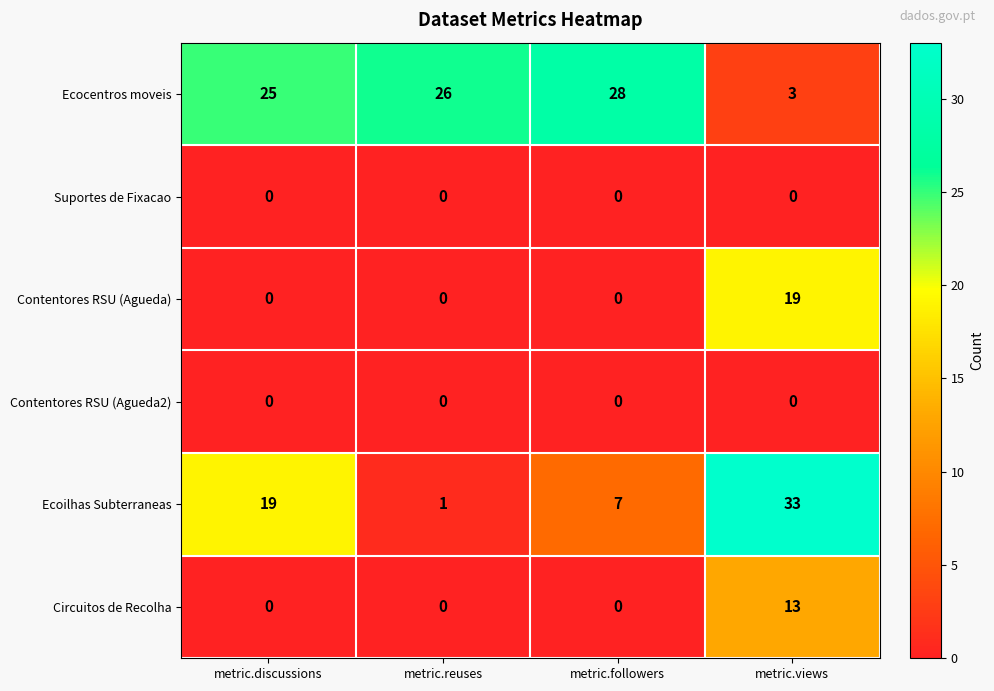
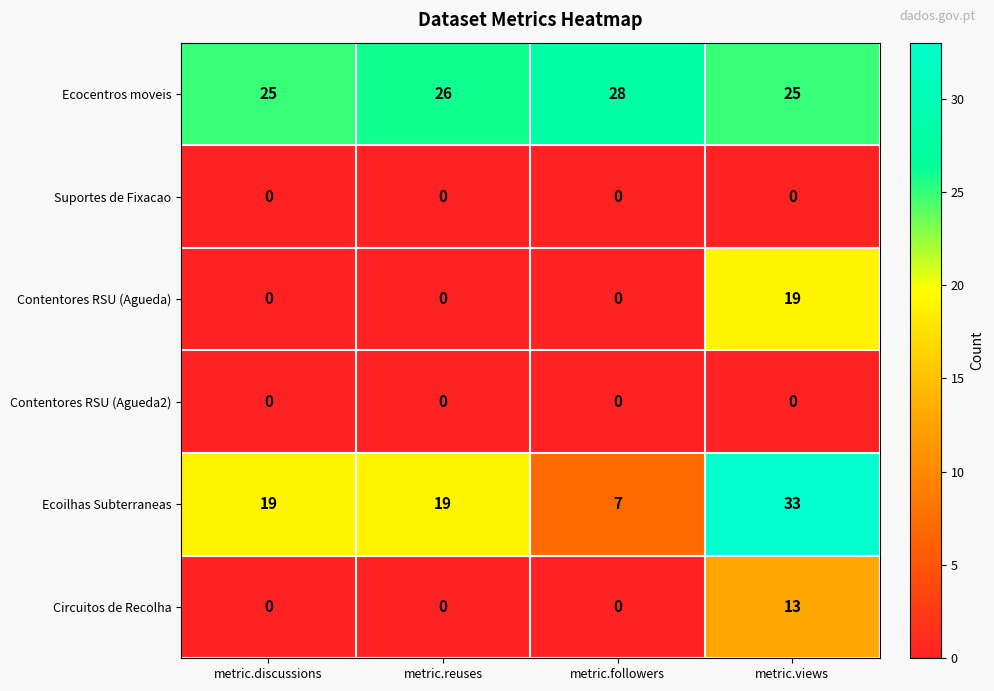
  {
    "Ecocentros moveis": {
      "metric.discussions": 25,
      "metric.reuses": 26,
      "metric.followers": 28,
-     "metric.views": 3
+     "metric.views": 25
    },
    "Suportes de Fixacao": {
      "metric.discussions": 0,
      "metric.reuses": 0,
      "metric.followers": 0,
      "metric.views": 0
    },
    "Contentores RSU (Agueda)": {
      "metric.discussions": 0,
      "metric.reuses": 0,
      "metric.followers": 0,
      "metric.views": 19
    },
    "Contentores RSU (Agueda2)": {
      "metric.discussions": 0,
      "metric.reuses": 0,
      "metric.followers": 0,
      "metric.views": 0
    },
    "Ecoilhas Subterraneas": {
      "metric.discussions": 19,
-     "metric.reuses": 1,
+     "metric.reuses": 19,
      "metric.followers": 7,
      "metric.views": 33
    },
    "Circuitos de Recolha": {
      "metric.discussions": 0,
      "metric.reuses": 0,
      "metric.followers": 0,
      "metric.views": 13
    }
  }
